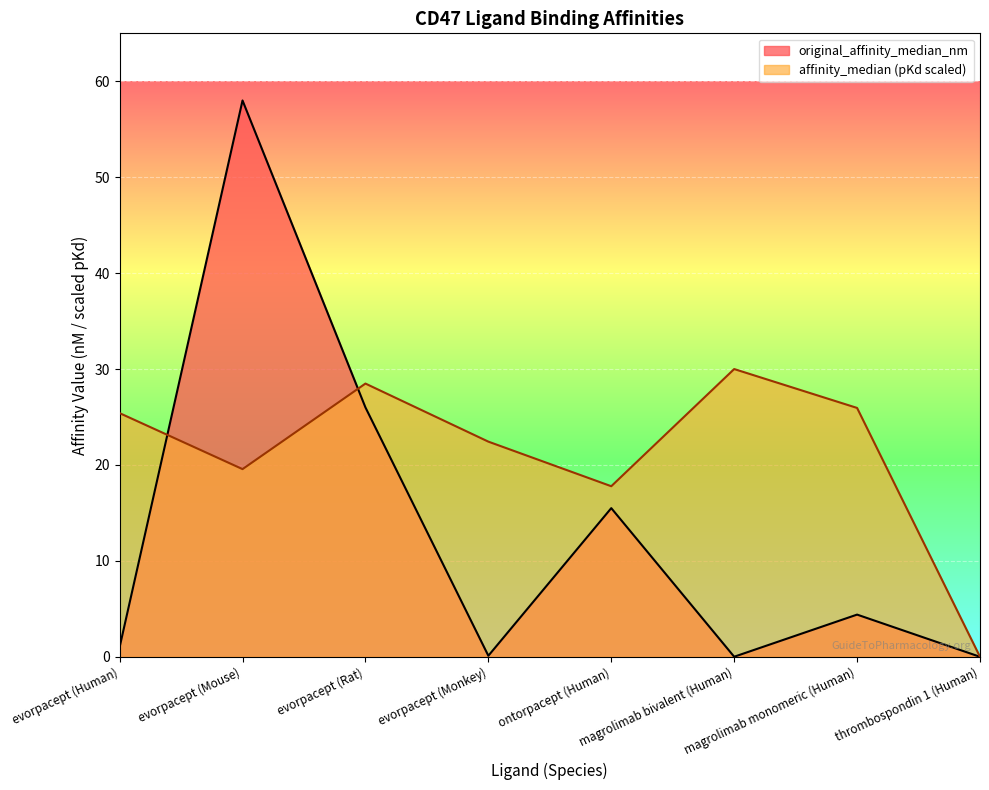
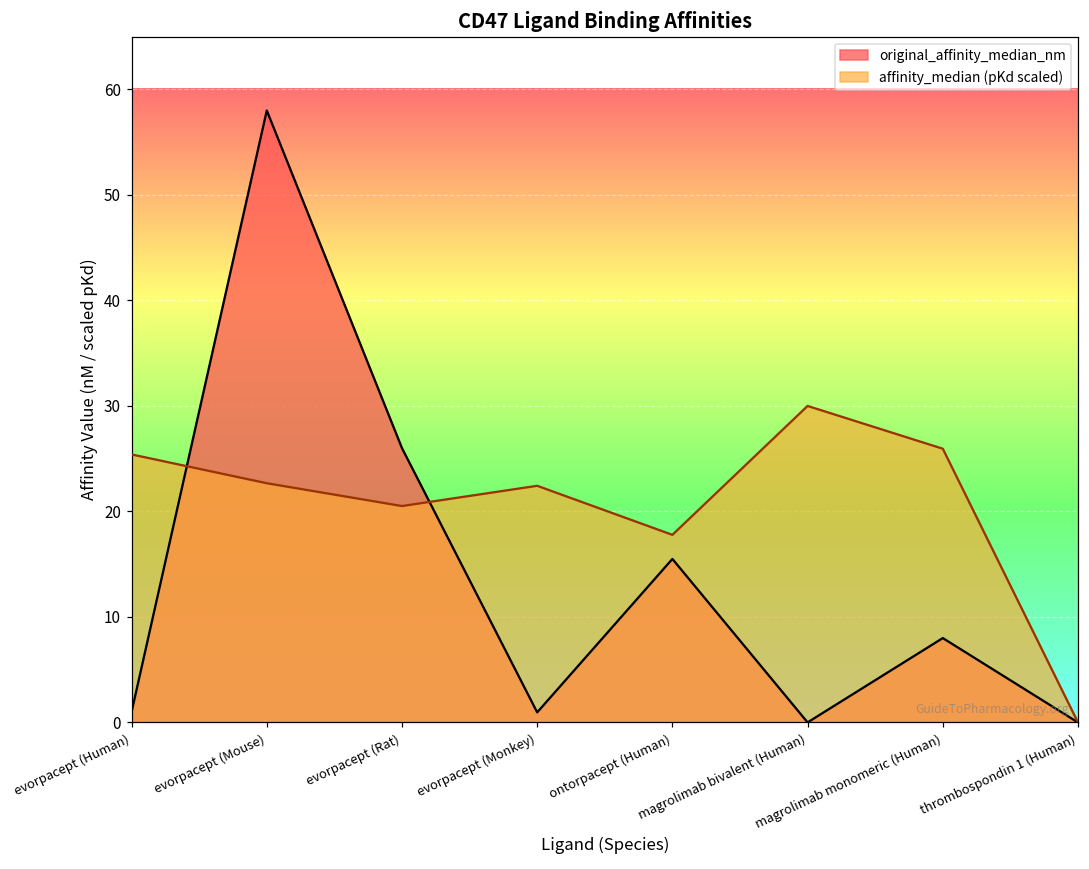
  {
    "original_affinity_median_nm": {
      "evorpacept (Human)": 1,
      "evorpacept (Mouse)": 58,
      "evorpacept (Rat)": 26,
-     "evorpacept (Monkey)": 0,
+     "evorpacept (Monkey)": 1,
      "ontorpacept (Human)": 16,
      "magrolimab bivalent (Human)": 0,
-     "magrolimab monomeric (Human)": 4
+     "magrolimab monomeric (Human)": 8
    },
    "affinity_median (pKd scaled)": {
      "evorpacept (Human)": 25,
-     "evorpacept (Mouse)": 20,
-     "evorpacept (Rat)": 28,
+     "evorpacept (Mouse)": 23,
+     "evorpacept (Rat)": 21,
      "evorpacept (Monkey)": 22,
      "ontorpacept (Human)": 18,
      "magrolimab bivalent (Human)": 30,
      "magrolimab monomeric (Human)": 26
    }
  }
